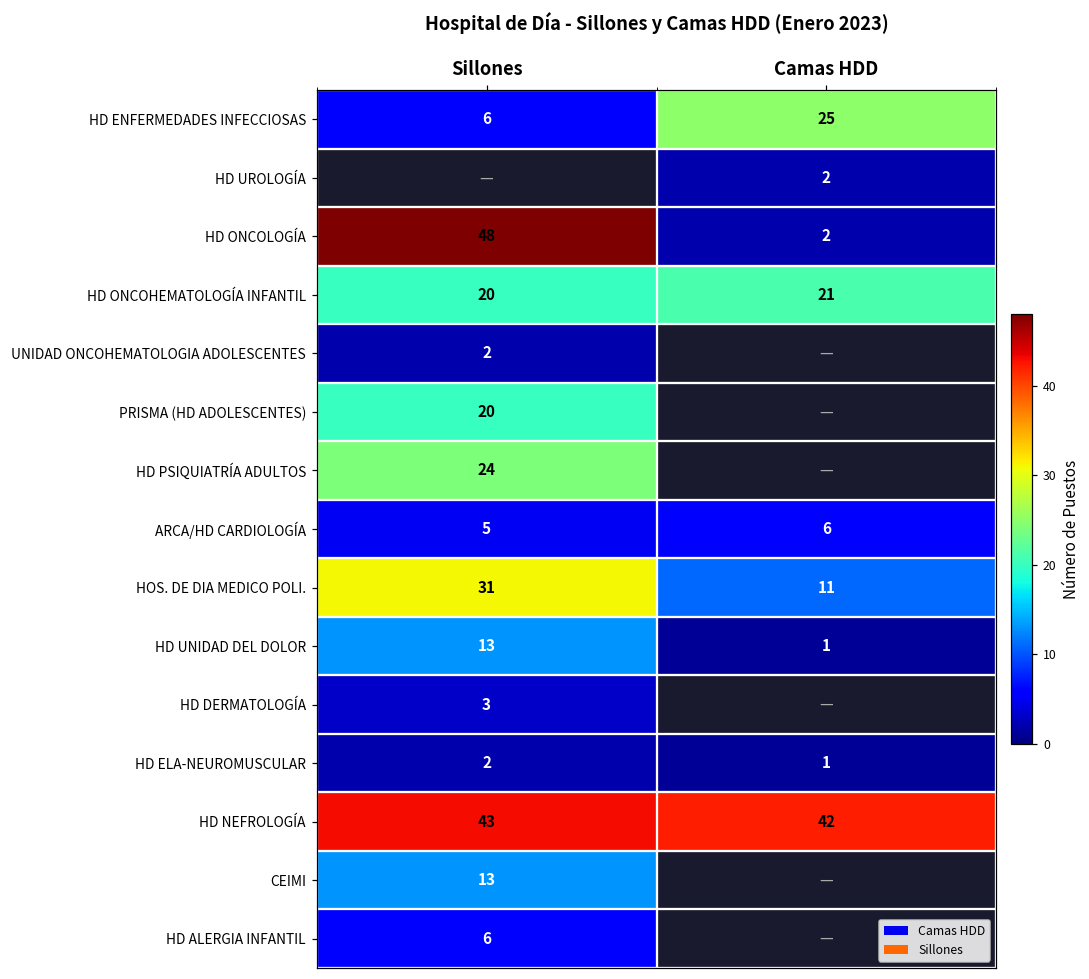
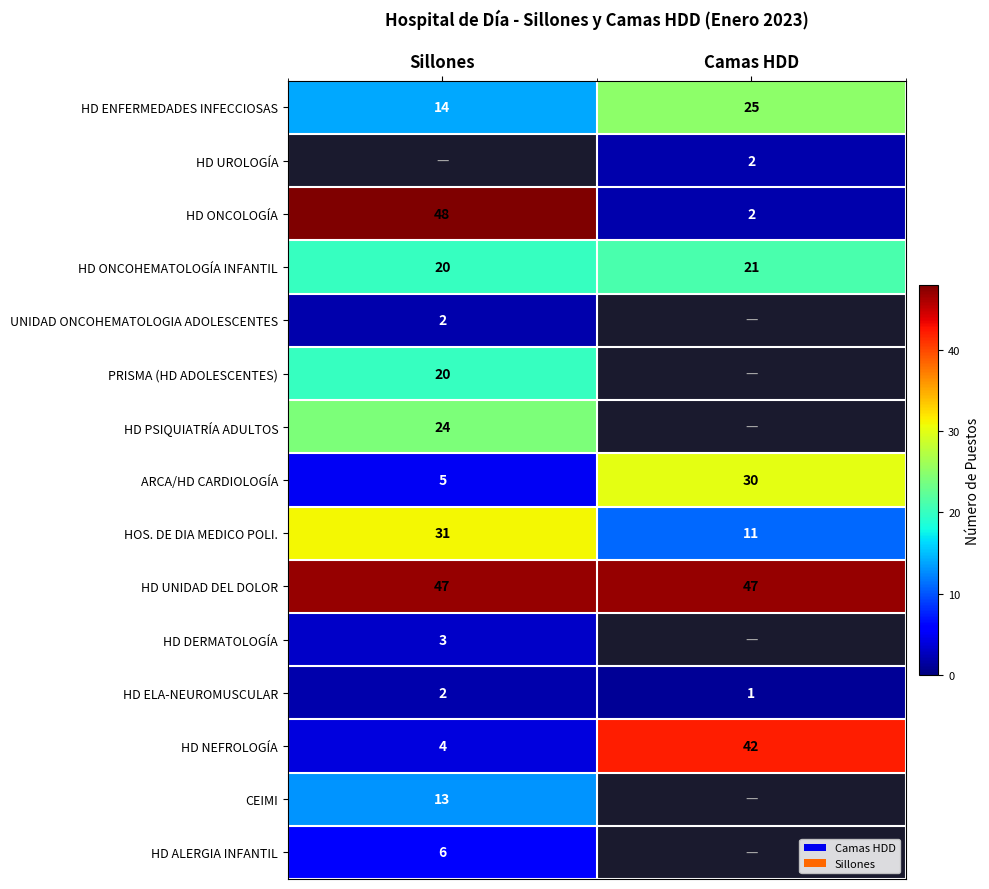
  {
    "HD ENFERMEDADES INFECCIOSAS": {
-     "Sillones": 6,
+     "Sillones": 14,
      "Camas HDD": 25
    },
    "HD UROLOGÍA": {
      "Camas HDD": 2
    },
    "HD ONCOLOGÍA": {
      "Sillones": 48,
      "Camas HDD": 2
    },
    "HD ONCOHEMATOLOGÍA INFANTIL": {
      "Sillones": 20,
      "Camas HDD": 21
    },
    "UNIDAD ONCOHEMATOLOGIA ADOLESCENTES": {
      "Sillones": 2
    },
    "PRISMA (HD ADOLESCENTES)": {
      "Sillones": 20
    },
    "HD PSIQUIATRÍA ADULTOS": {
      "Sillones": 24
    },
    "ARCA/HD CARDIOLOGÍA": {
      "Sillones": 5,
-     "Camas HDD": 6
+     "Camas HDD": 30
    },
    "HOS. DE DIA MEDICO POLI.": {
      "Sillones": 31,
      "Camas HDD": 11
    },
    "HD UNIDAD DEL DOLOR": {
-     "Sillones": 13,
-     "Camas HDD": 1
+     "Sillones": 47,
+     "Camas HDD": 47
    },
    "HD DERMATOLOGÍA": {
      "Sillones": 3
    },
    "HD ELA-NEUROMUSCULAR": {
      "Sillones": 2,
      "Camas HDD": 1
    },
    "HD NEFROLOGÍA": {
-     "Sillones": 43,
+     "Sillones": 4,
      "Camas HDD": 42
    },
    "CEIMI": {
      "Sillones": 13
    },
    "HD ALERGIA INFANTIL": {
      "Sillones": 6
    }
  }
